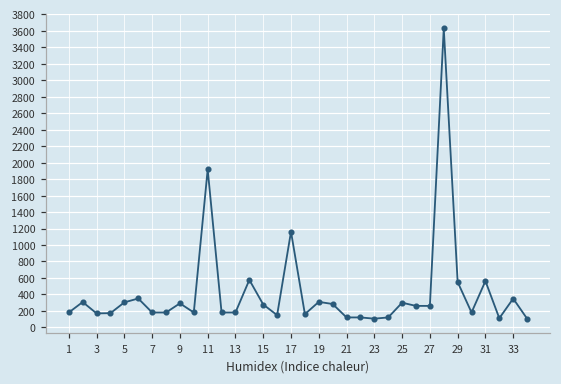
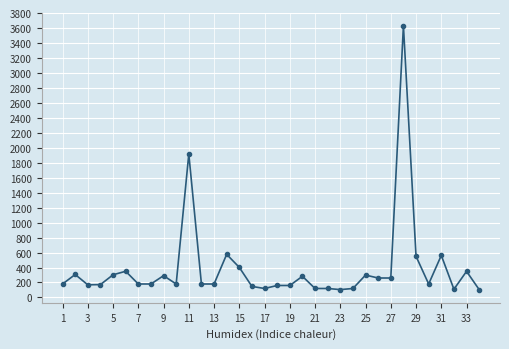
  {
    "1": 200,
    "3": 200,
    "5": 300,
    "7": 200,
    "9": 300,
    "11": 1900,
    "13": 200,
-   "15": 300,
-   "17": 1200,
-   "19": 300,
+   "15": 400,
+   "17": 100,
+   "19": 200,
    "21": 100,
    "23": 100,
    "25": 300,
    "27": 300,
    "29": 600,
    "31": 600,
    "33": 300
  }
